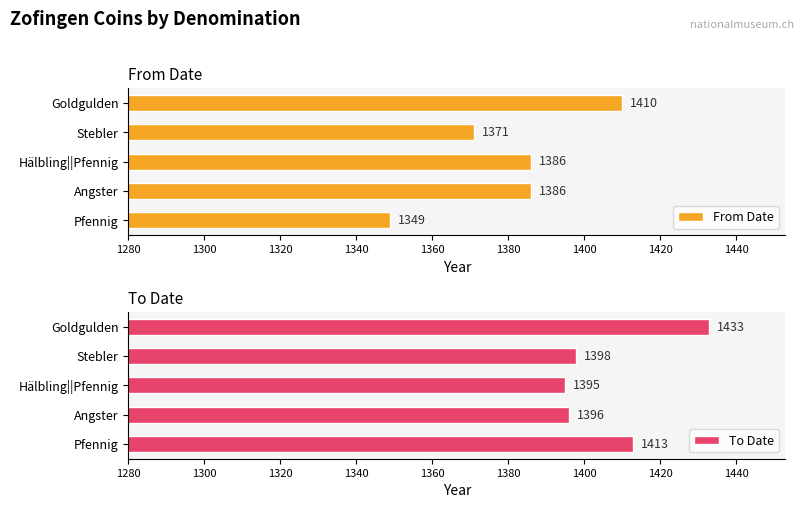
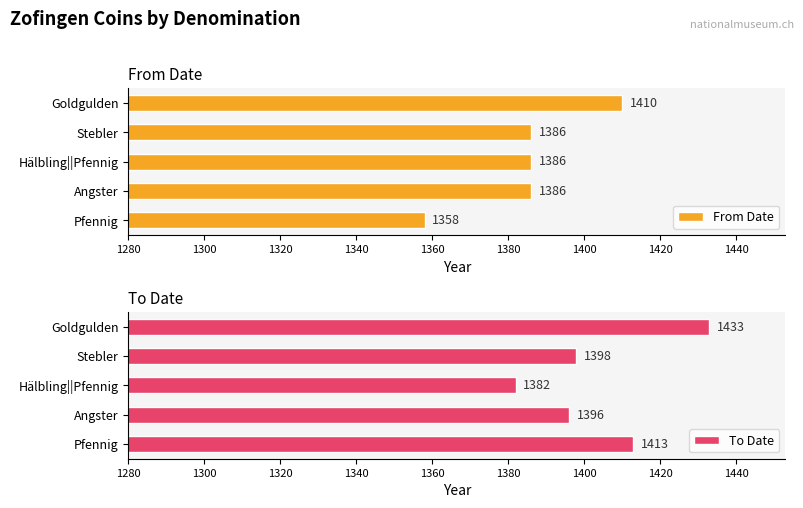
  {
    "From Date": {
      "Goldgulden": 1410,
-     "Stebler": 1371,
+     "Stebler": 1386,
      "Hälbling||Pfennig": 1386,
      "Angster": 1386,
-     "Pfennig": 1349
+     "Pfennig": 1358
    },
    "To Date": {
      "Goldgulden": 1433,
      "Stebler": 1398,
-     "Hälbling||Pfennig": 1395,
+     "Hälbling||Pfennig": 1382,
      "Angster": 1396,
      "Pfennig": 1413
    }
  }
